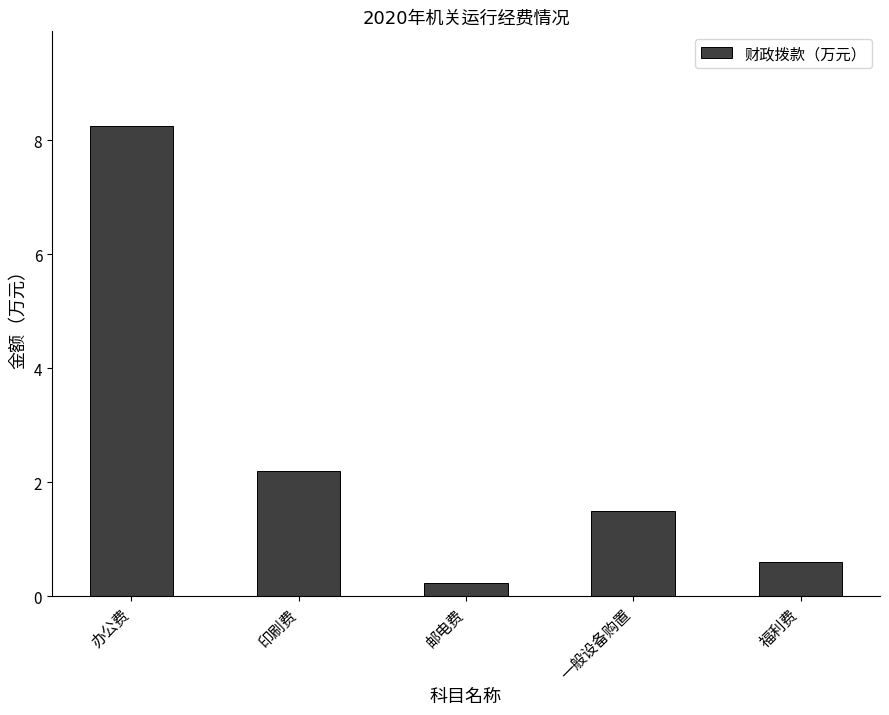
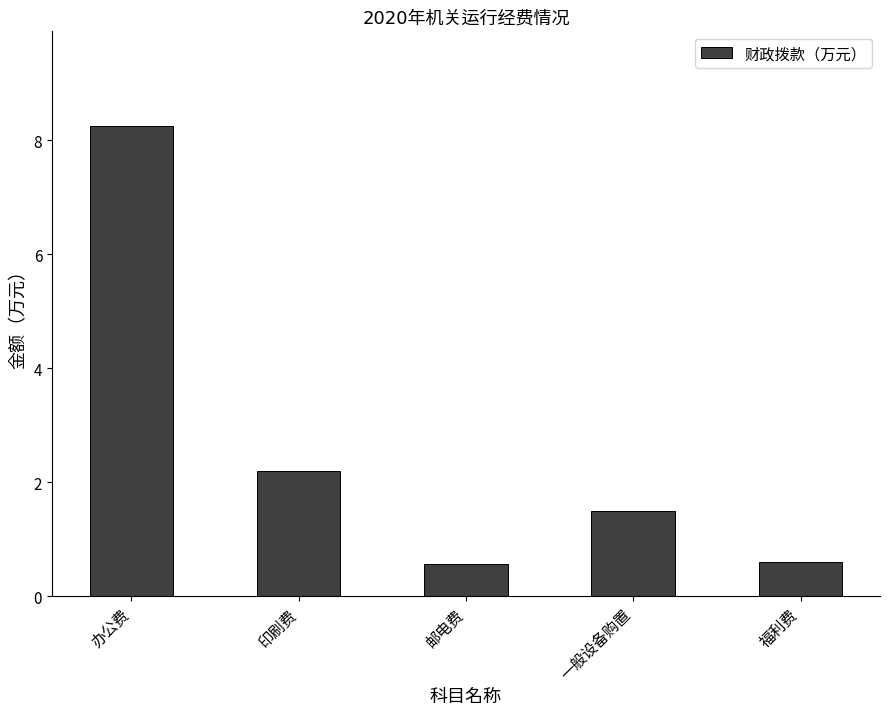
  {
    "办公费": 8.3,
    "印刷费": 2.2,
-   "邮电费": 0.2,
+   "邮电费": 0.6,
    "一般设备购置": 1.5,
    "福利费": 0.6
  }
